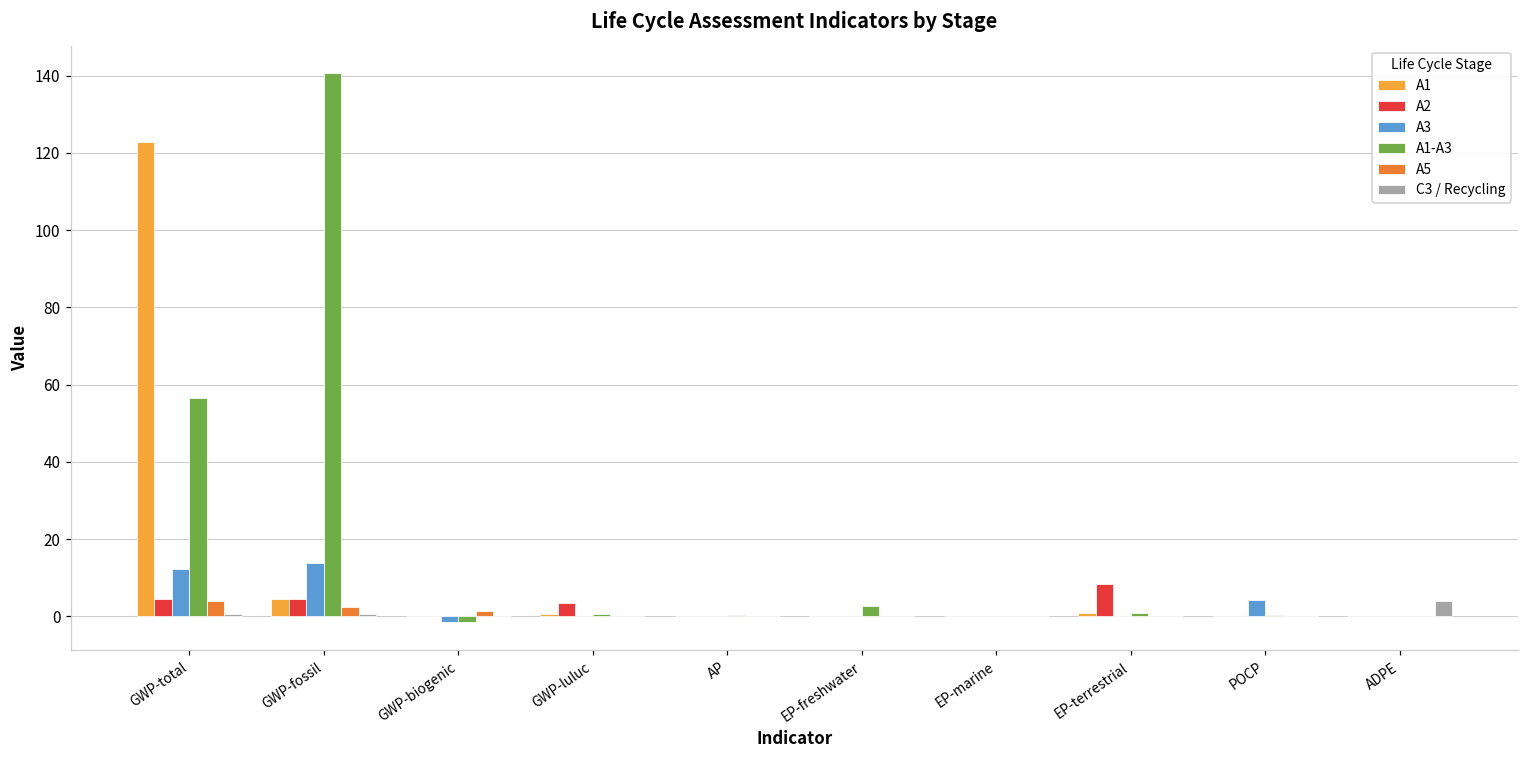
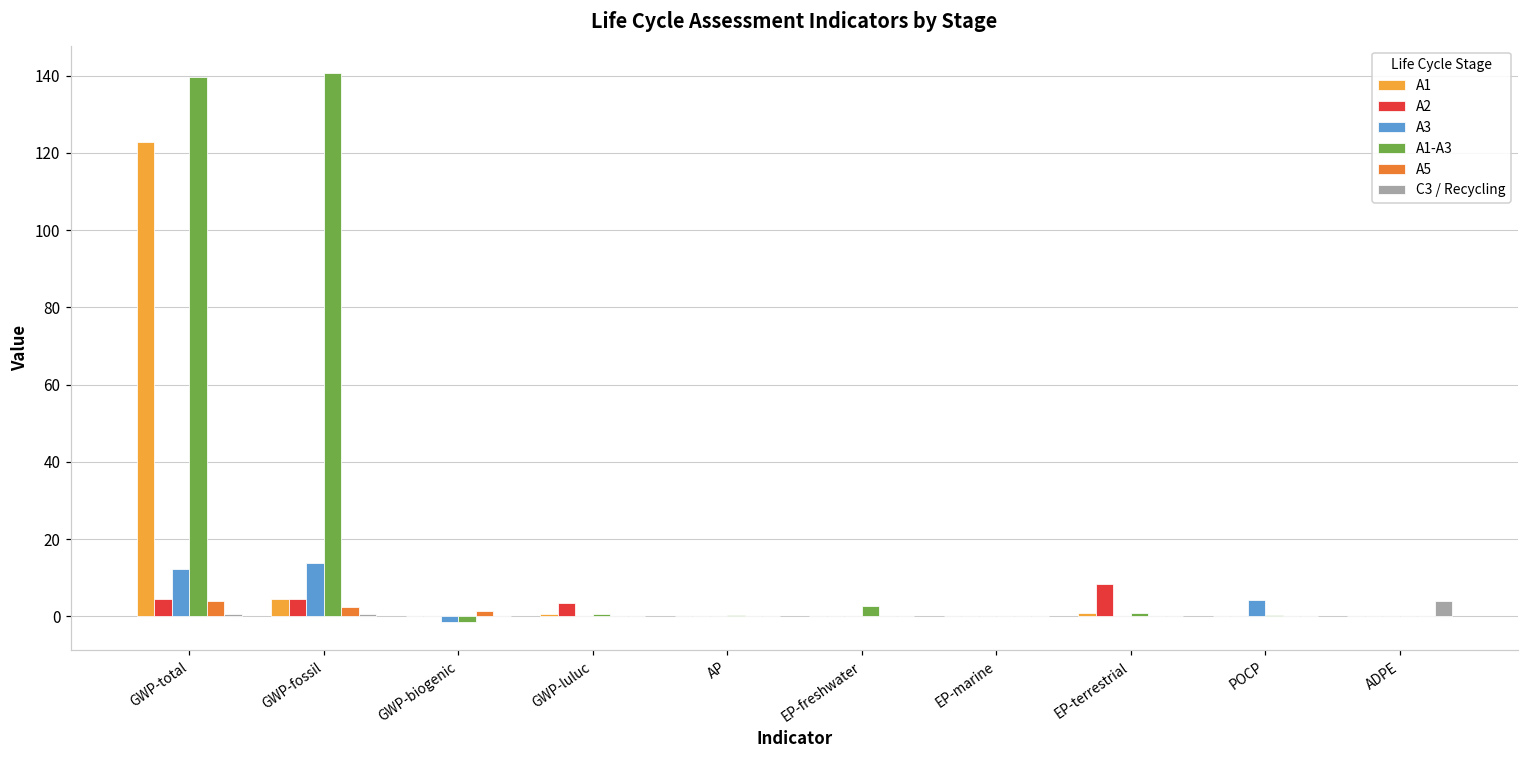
  {
    "A2": {
      "GWP-total": 4,
      "GWP-fossil": 4,
      "GWP-biogenic": 0,
      "GWP-luluc": 3,
      "EP-terrestrial": 8
    },
    "A3": {
      "GWP-total": 12,
      "GWP-fossil": 14,
      "GWP-biogenic": -2,
      "POCP": 4
    },
    "A1-A3": {
-     "GWP-total": 57,
+     "GWP-total": 140,
      "GWP-fossil": 141,
      "GWP-biogenic": -2,
      "EP-freshwater": 3,
      "EP-terrestrial": 1
    },
    "C3 / Recycling": {
      "GWP-biogenic": 0,
      "ADPE": 4
    }
  }
